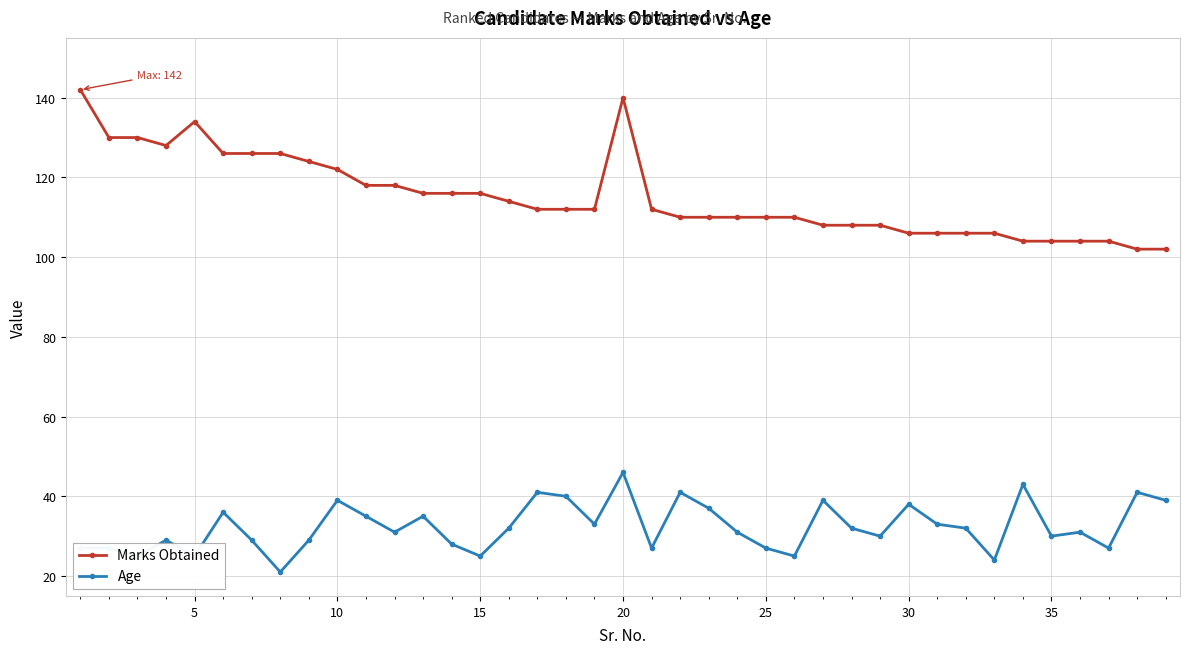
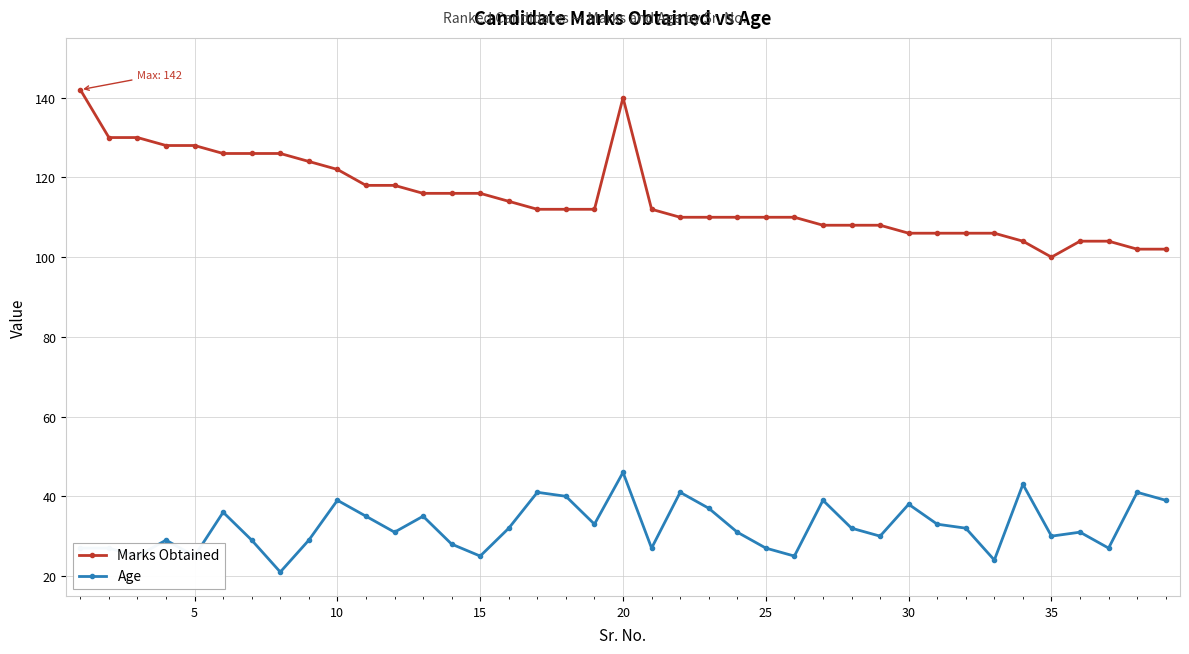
  {
    "Marks Obtained": {
-     "5": 134,
+     "5": 128,
      "10": 122,
      "15": 116,
      "20": 140,
      "25": 110,
      "30": 106,
-     "35": 104
+     "35": 100
    },
    "Age": {
      "10": 39,
      "15": 25,
      "20": 46,
      "25": 27,
      "30": 38,
      "35": 30
    }
  }
